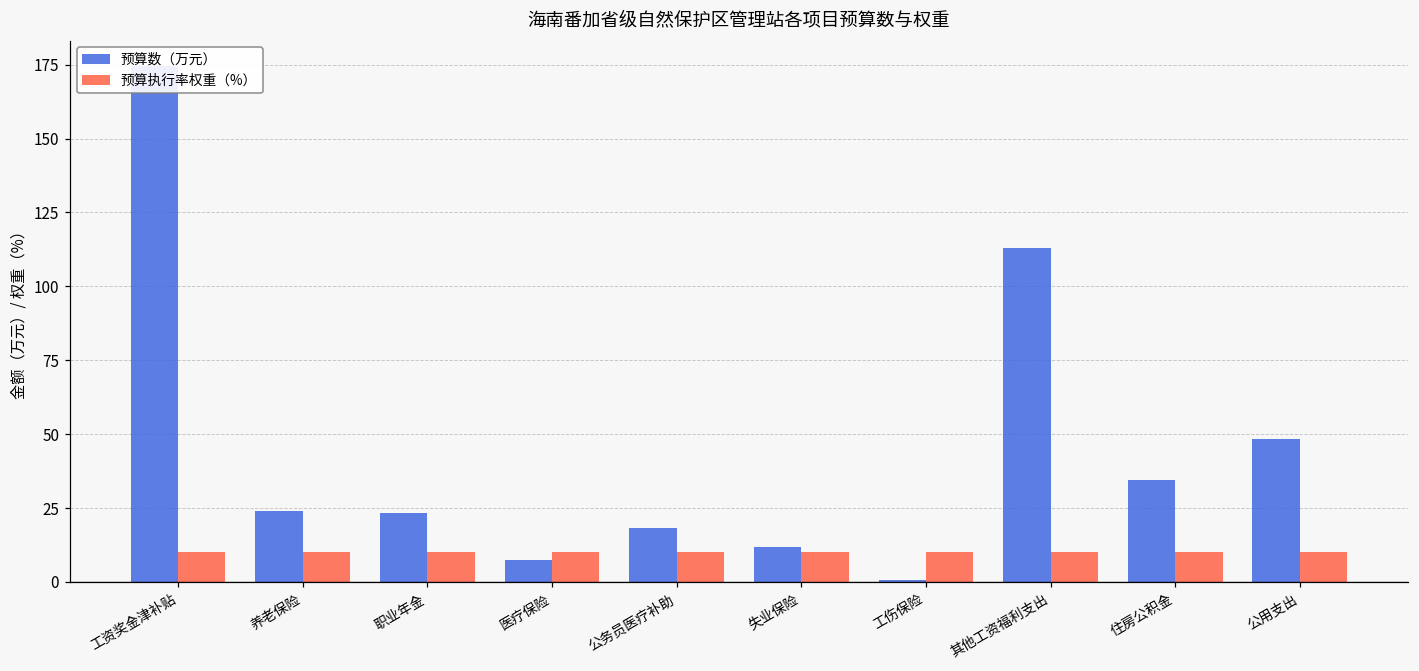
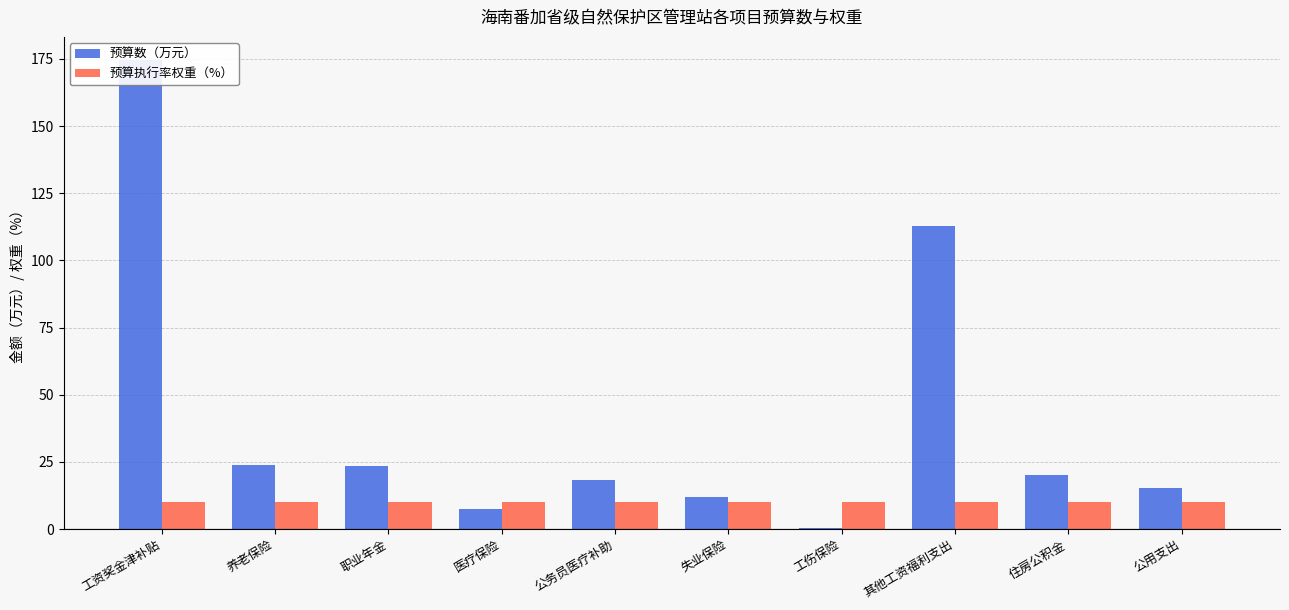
  {
    "预算数（万元）": {
      "养老保险": 24,
      "职业年金": 23,
      "医疗保险": 7,
      "公务员医疗补助": 18,
      "失业保险": 12,
      "其他工资福利支出": 113,
-     "住房公积金": 34,
-     "公用支出": 48
+     "住房公积金": 20,
+     "公用支出": 15
    },
    "预算执行率权重（%）": {
      "工资奖金津补贴": 10,
      "养老保险": 10,
      "职业年金": 10,
      "医疗保险": 10,
      "公务员医疗补助": 10,
      "失业保险": 10,
      "工伤保险": 10,
      "其他工资福利支出": 10,
      "住房公积金": 10,
      "公用支出": 10
    }
  }
